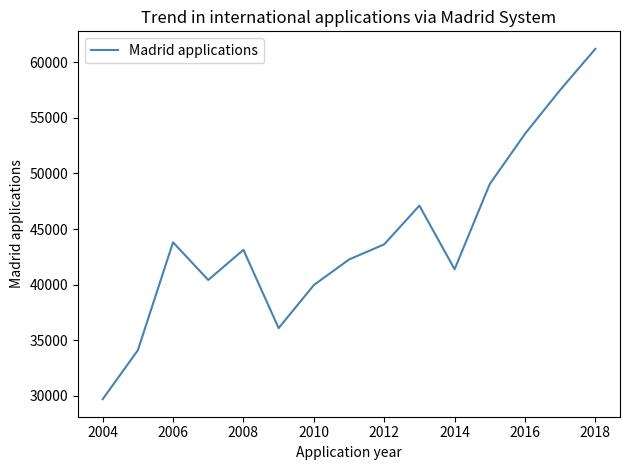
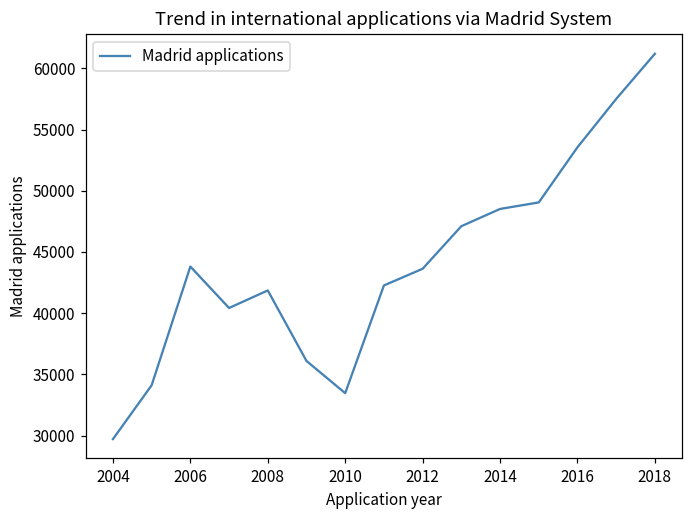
  {
    "2004": 29700,
    "2006": 43800,
-   "2008": 43100,
-   "2010": 40000,
+   "2008": 41900,
+   "2010": 33500,
    "2012": 43600,
-   "2014": 41400,
+   "2014": 48500,
    "2016": 53600,
    "2018": 61200
  }
